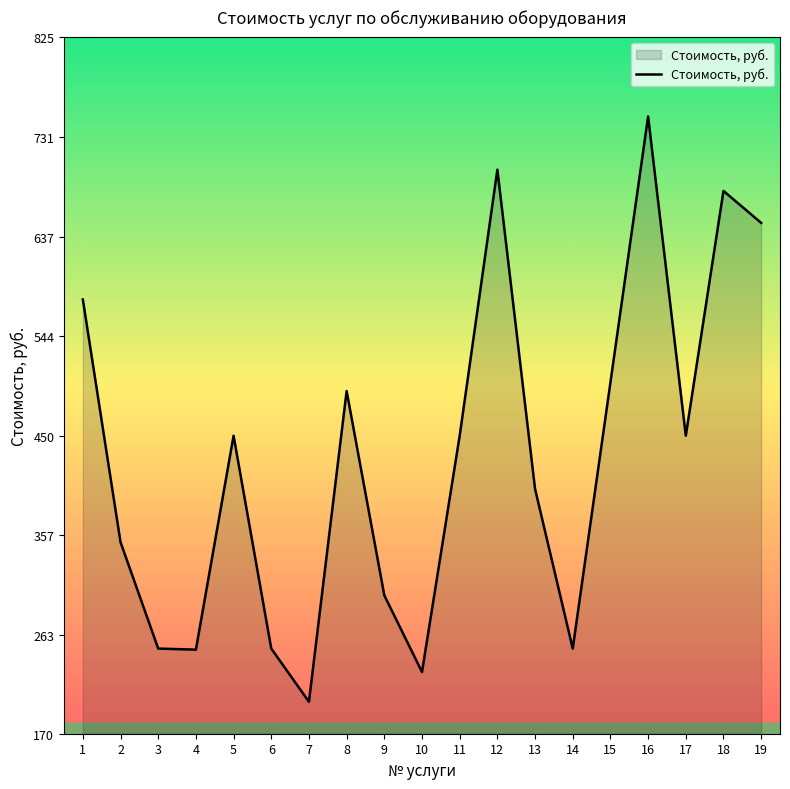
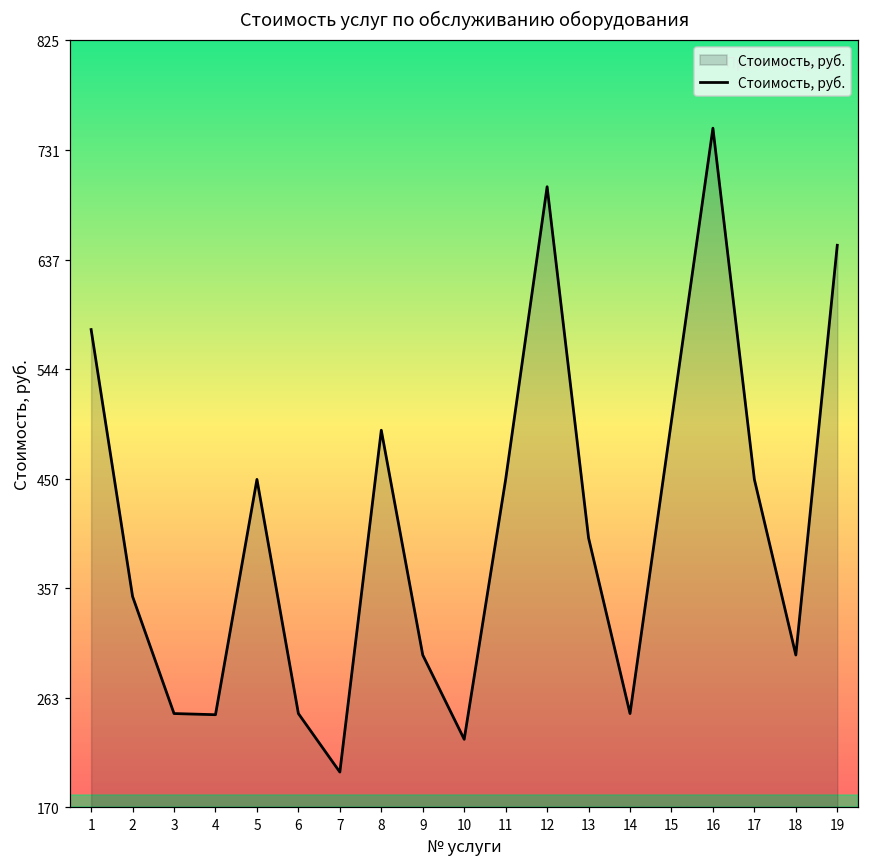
  {
    "1": 578,
    "2": 350,
    "3": 250,
    "4": 249,
    "5": 450,
    "6": 250,
    "7": 200,
    "8": 492,
    "9": 300,
    "10": 228,
    "11": 450,
    "12": 700,
    "13": 400,
    "14": 250,
    "15": 500,
    "16": 750,
    "17": 450,
-   "18": 680,
+   "18": 300,
    "19": 650
  }
